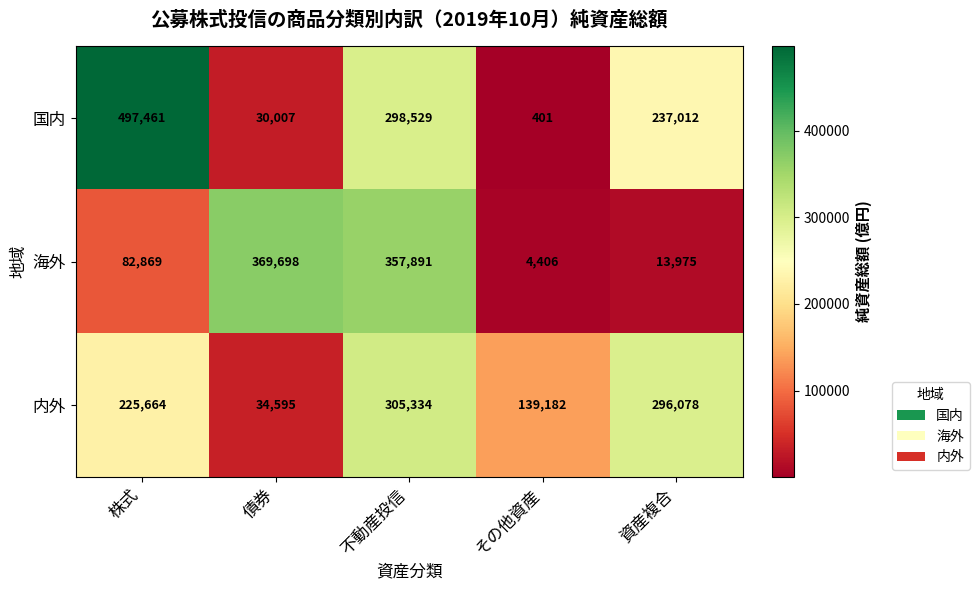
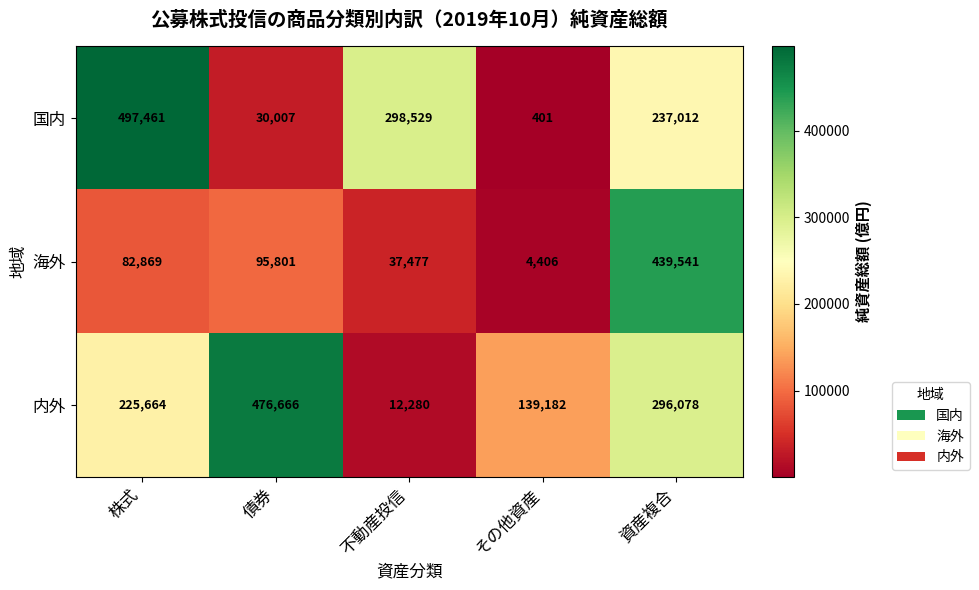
  {
    "国内": {
      "株式": "497,461",
      "債券": "30,007",
      "不動産投信": "298,529",
      "その他資産": "401",
      "資産複合": "237,012"
    },
    "海外": {
      "株式": "82,869",
-     "債券": "369,698",
-     "不動産投信": "357,891",
+     "債券": "95,801",
+     "不動産投信": "37,477",
      "その他資産": "4,406",
-     "資産複合": "13,975"
+     "資産複合": "439,541"
    },
    "内外": {
      "株式": "225,664",
-     "債券": "34,595",
-     "不動産投信": "305,334",
+     "債券": "476,666",
+     "不動産投信": "12,280",
      "その他資産": "139,182",
      "資産複合": "296,078"
    }
  }
